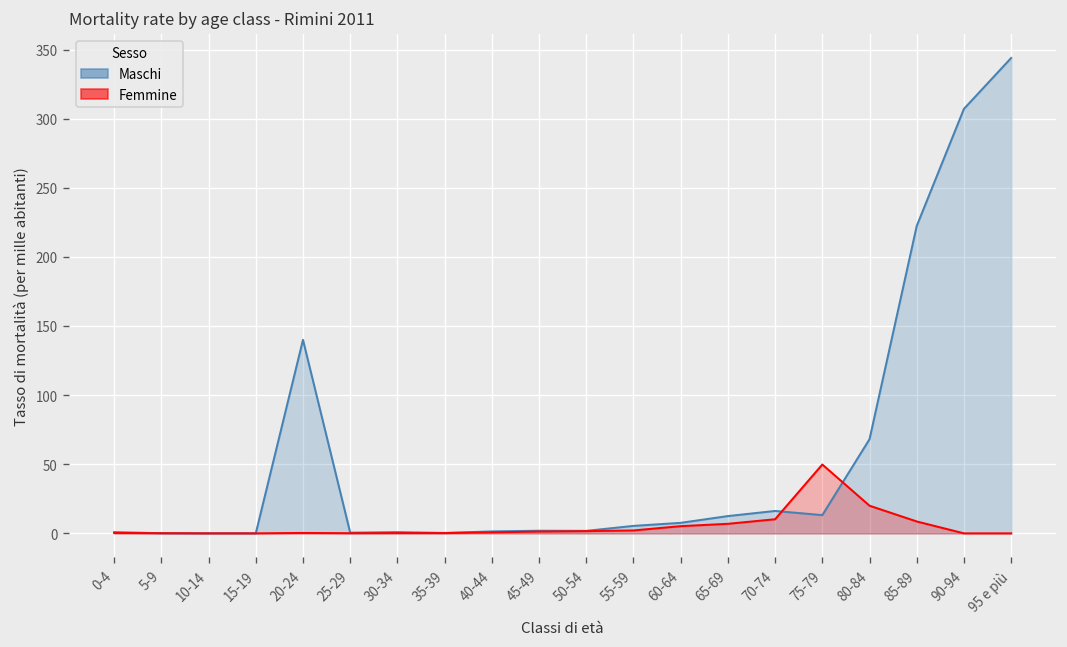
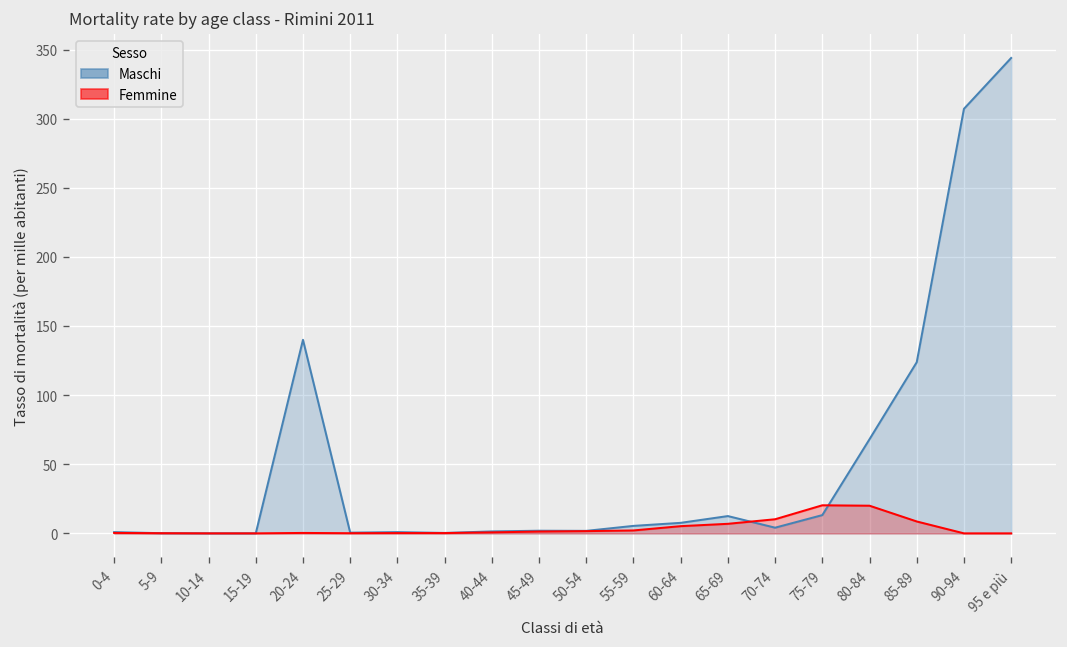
  {
    "Maschi": {
      "20-24": 140,
      "55-59": 5,
      "60-64": 8,
      "65-69": 13,
-     "70-74": 16,
+     "70-74": 4,
      "75-79": 13,
      "80-84": 68,
-     "85-89": 222,
+     "85-89": 124,
      "90-94": 307,
      "95 e più": 344
    },
    "Femmine": {
      "20-24": 0,
      "55-59": 2,
      "60-64": 5,
      "65-69": 7,
      "70-74": 10,
-     "75-79": 50,
+     "75-79": 20,
      "80-84": 20,
      "85-89": 9,
      "90-94": 0,
      "95 e più": 0
    }
  }
